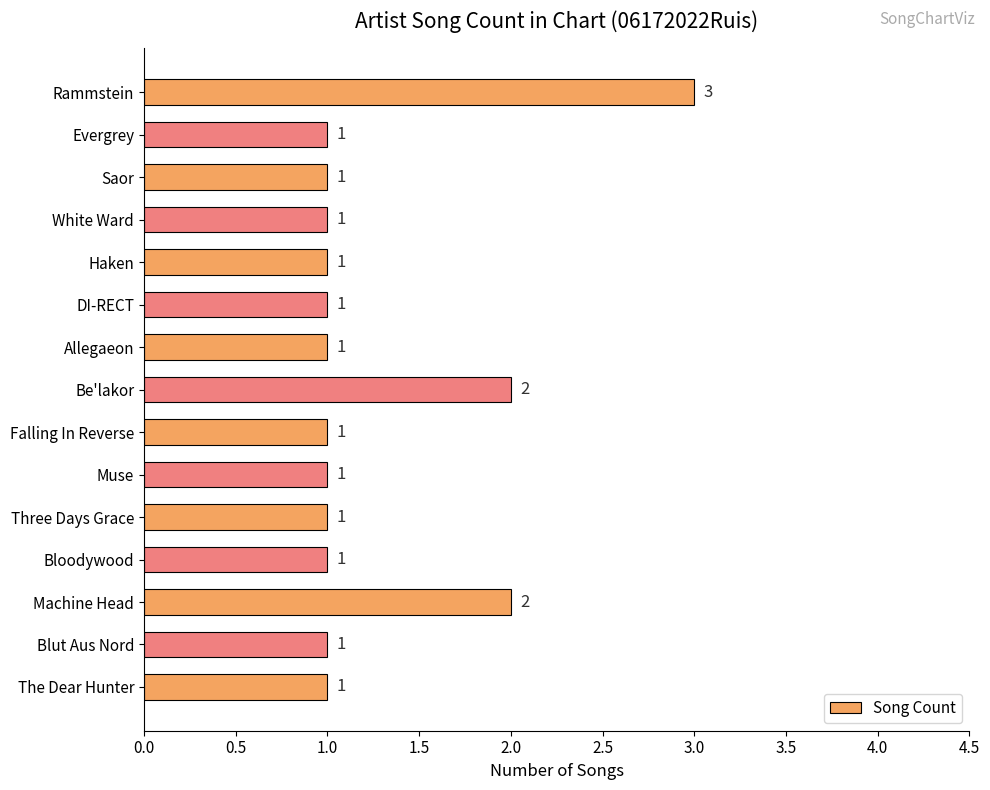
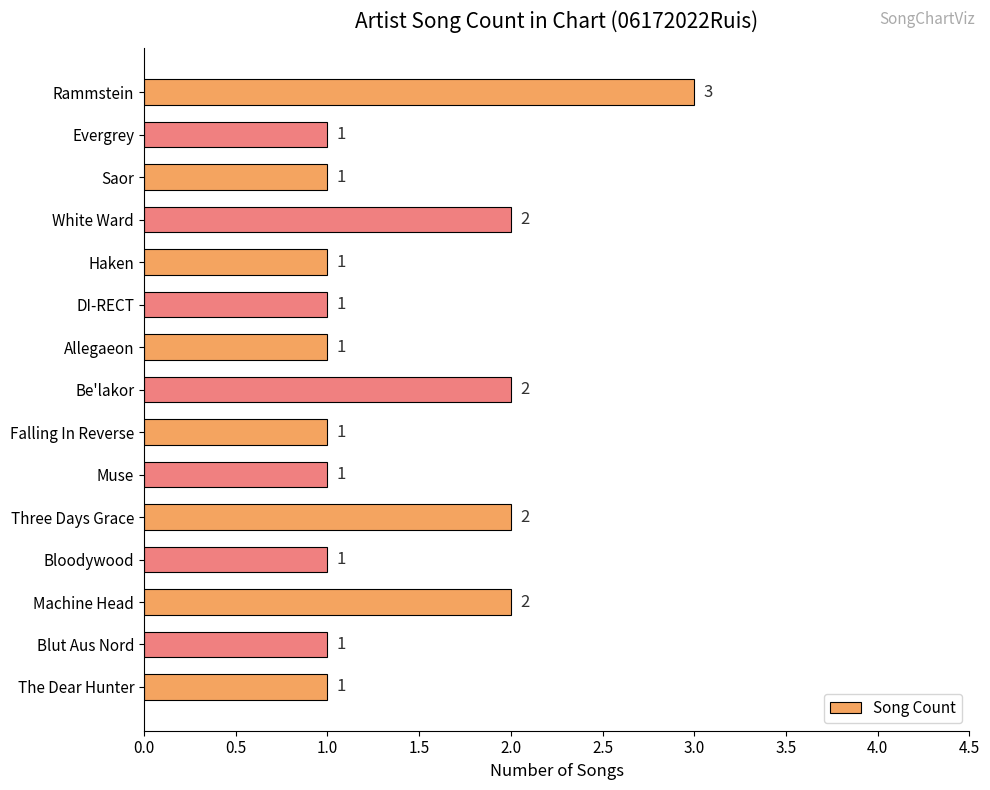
  {
    "Rammstein": 3,
    "Evergrey": 1,
    "Saor": 1,
-   "White Ward": 1,
+   "White Ward": 2,
    "Haken": 1,
    "DI-RECT": 1,
    "Allegaeon": 1,
    "Be'lakor": 2,
    "Falling In Reverse": 1,
    "Muse": 1,
-   "Three Days Grace": 1,
+   "Three Days Grace": 2,
    "Bloodywood": 1,
    "Machine Head": 2,
    "Blut Aus Nord": 1,
    "The Dear Hunter": 1
  }
